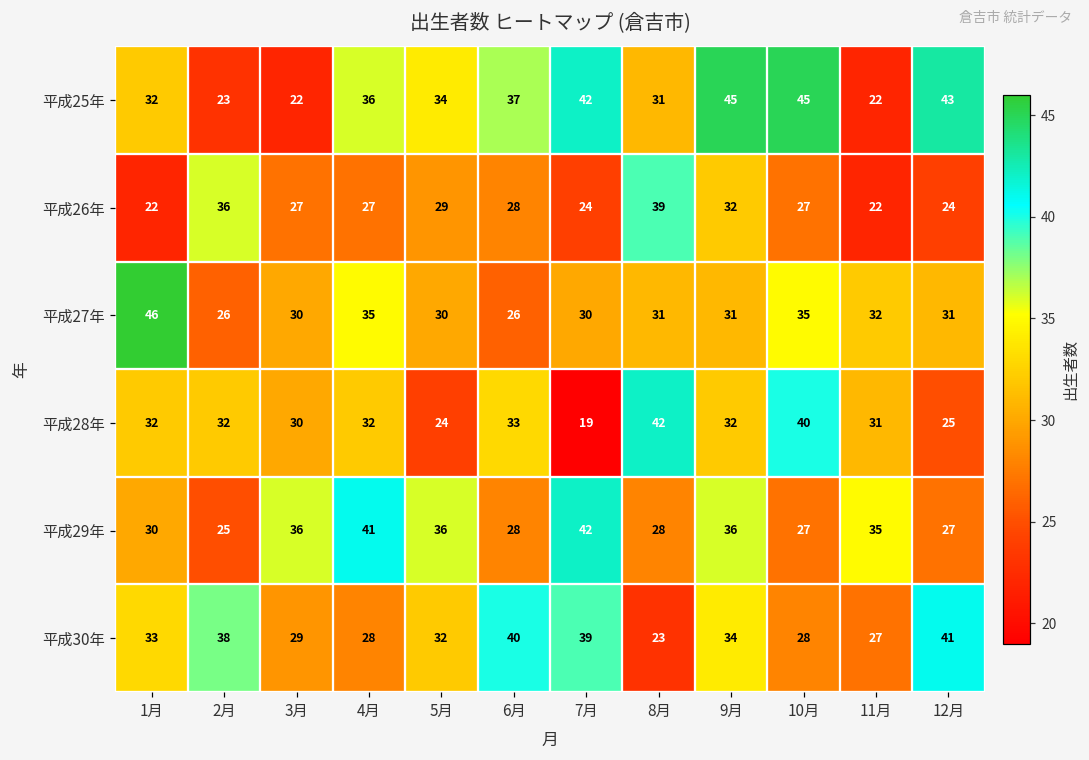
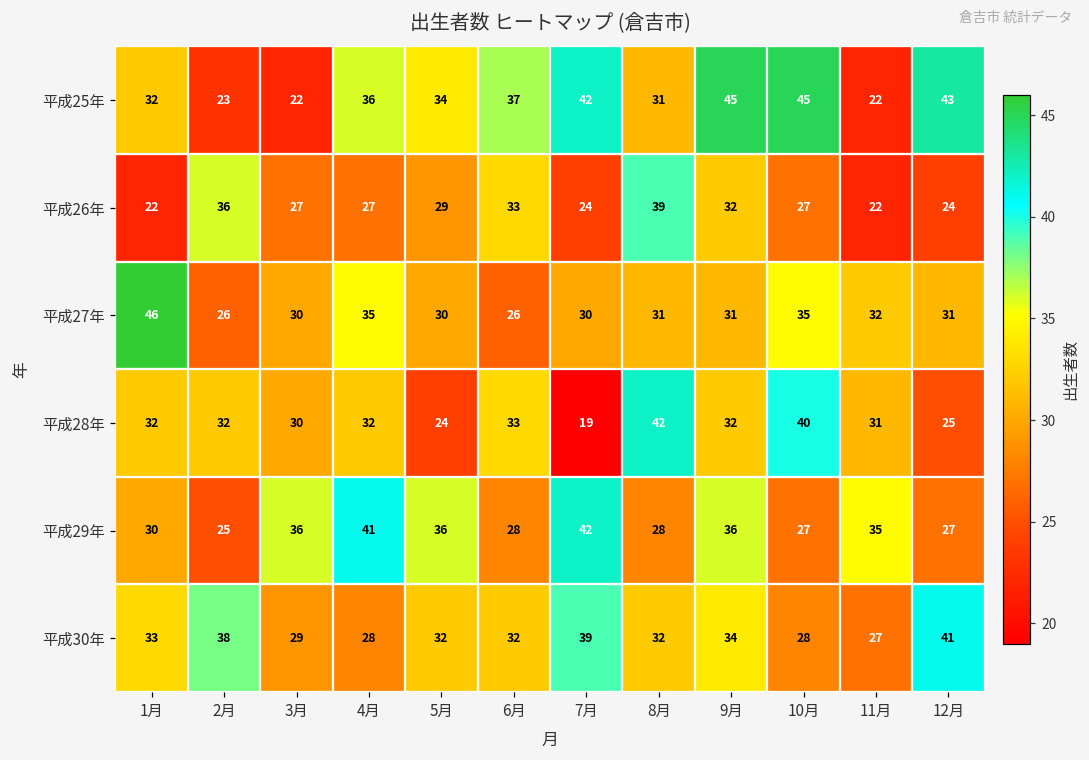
  {
    "平成25年": {
      "1月": 32,
      "2月": 23,
      "3月": 22,
      "4月": 36,
      "5月": 34,
      "6月": 37,
      "7月": 42,
      "8月": 31,
      "9月": 45,
      "10月": 45,
      "11月": 22,
      "12月": 43
    },
    "平成26年": {
      "1月": 22,
      "2月": 36,
      "3月": 27,
      "4月": 27,
      "5月": 29,
-     "6月": 28,
+     "6月": 33,
      "7月": 24,
      "8月": 39,
      "9月": 32,
      "10月": 27,
      "11月": 22,
      "12月": 24
    },
    "平成27年": {
      "1月": 46,
      "2月": 26,
      "3月": 30,
      "4月": 35,
      "5月": 30,
      "6月": 26,
      "7月": 30,
      "8月": 31,
      "9月": 31,
      "10月": 35,
      "11月": 32,
      "12月": 31
    },
    "平成28年": {
      "1月": 32,
      "2月": 32,
      "3月": 30,
      "4月": 32,
      "5月": 24,
      "6月": 33,
      "7月": 19,
      "8月": 42,
      "9月": 32,
      "10月": 40,
      "11月": 31,
      "12月": 25
    },
    "平成29年": {
      "1月": 30,
      "2月": 25,
      "3月": 36,
      "4月": 41,
      "5月": 36,
      "6月": 28,
      "7月": 42,
      "8月": 28,
      "9月": 36,
      "10月": 27,
      "11月": 35,
      "12月": 27
    },
    "平成30年": {
      "1月": 33,
      "2月": 38,
      "3月": 29,
      "4月": 28,
      "5月": 32,
-     "6月": 40,
+     "6月": 32,
      "7月": 39,
-     "8月": 23,
+     "8月": 32,
      "9月": 34,
      "10月": 28,
      "11月": 27,
      "12月": 41
    }
  }
